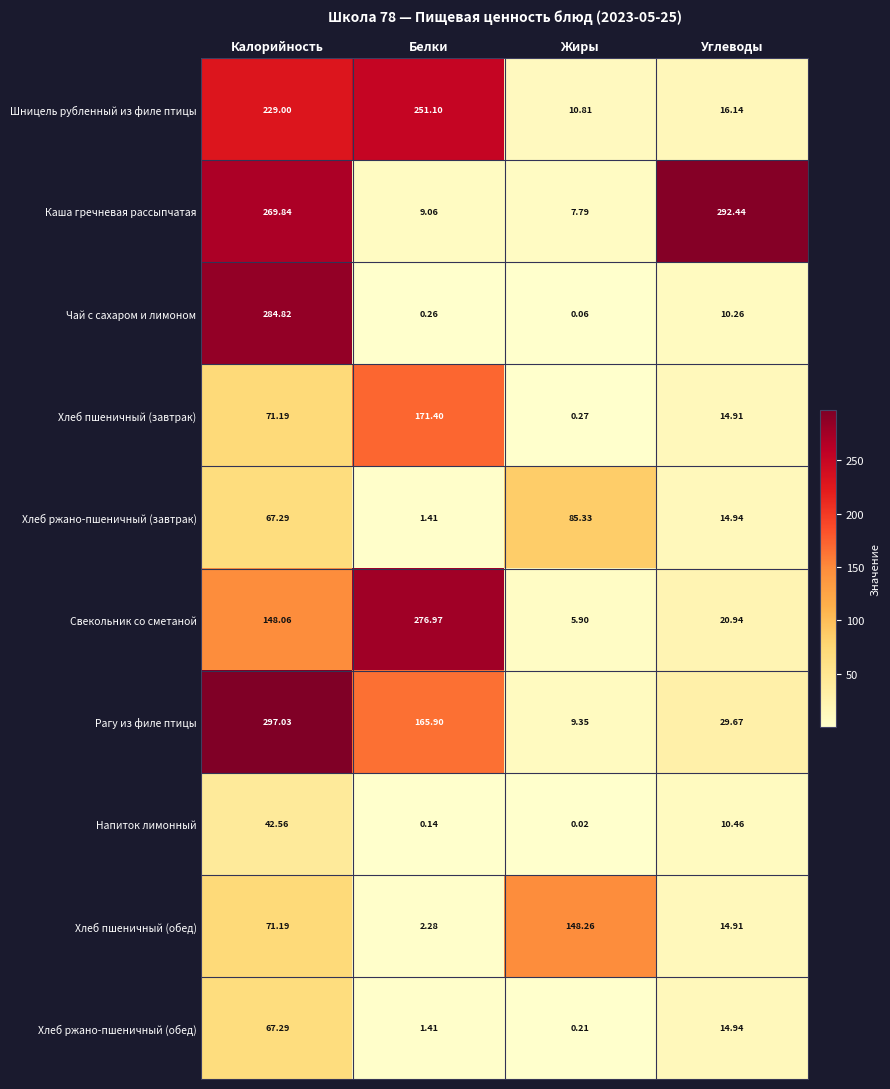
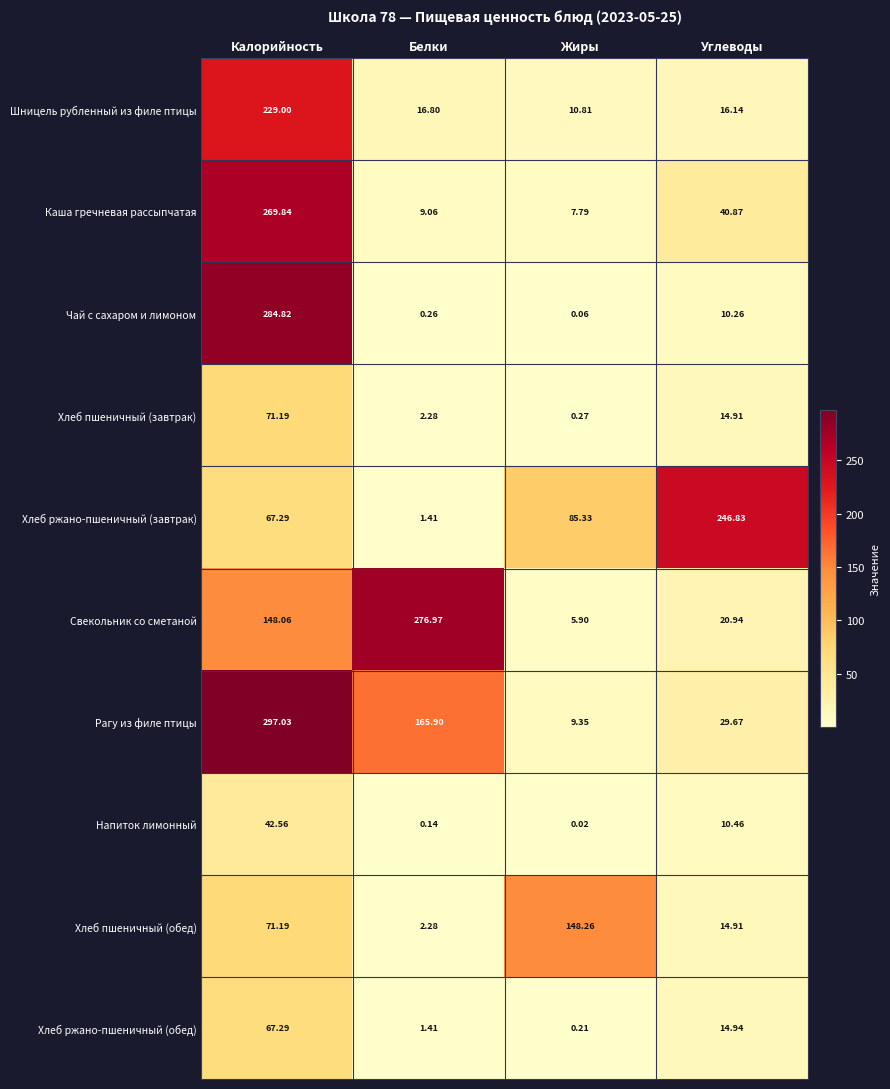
  {
    "Шницель рубленный из филе птицы": {
      "Калорийность": 229.00,
-     "Белки": 251.10,
+     "Белки": 16.80,
      "Жиры": 10.81,
      "Углеводы": 16.14
    },
    "Каша гречневая рассыпчатая": {
      "Калорийность": 269.84,
      "Белки": 9.06,
      "Жиры": 7.79,
-     "Углеводы": 292.44
+     "Углеводы": 40.87
    },
    "Чай с сахаром и лимоном": {
      "Калорийность": 284.82,
      "Белки": 0.26,
      "Жиры": 0.06,
      "Углеводы": 10.26
    },
    "Хлеб пшеничный (завтрак)": {
      "Калорийность": 71.19,
-     "Белки": 171.40,
+     "Белки": 2.28,
      "Жиры": 0.27,
      "Углеводы": 14.91
    },
    "Хлеб ржано-пшеничный (завтрак)": {
      "Калорийность": 67.29,
      "Белки": 1.41,
      "Жиры": 85.33,
-     "Углеводы": 14.94
+     "Углеводы": 246.83
    },
    "Свекольник со сметаной": {
      "Калорийность": 148.06,
      "Белки": 276.97,
      "Жиры": 5.90,
      "Углеводы": 20.94
    },
    "Рагу из филе птицы": {
      "Калорийность": 297.03,
      "Белки": 165.90,
      "Жиры": 9.35,
      "Углеводы": 29.67
    },
    "Напиток лимонный": {
      "Калорийность": 42.56,
      "Белки": 0.14,
      "Жиры": 0.02,
      "Углеводы": 10.46
    },
    "Хлеб пшеничный (обед)": {
      "Калорийность": 71.19,
      "Белки": 2.28,
      "Жиры": 148.26,
      "Углеводы": 14.91
    },
    "Хлеб ржано-пшеничный (обед)": {
      "Калорийность": 67.29,
      "Белки": 1.41,
      "Жиры": 0.21,
      "Углеводы": 14.94
    }
  }
